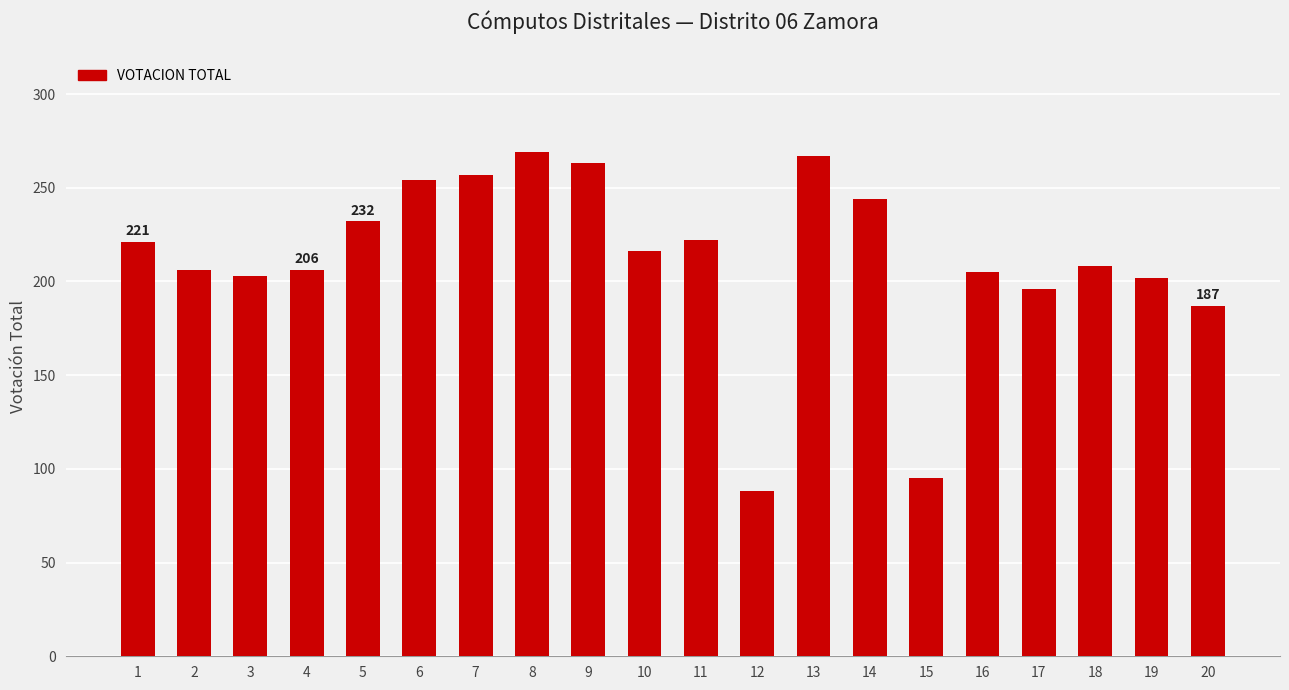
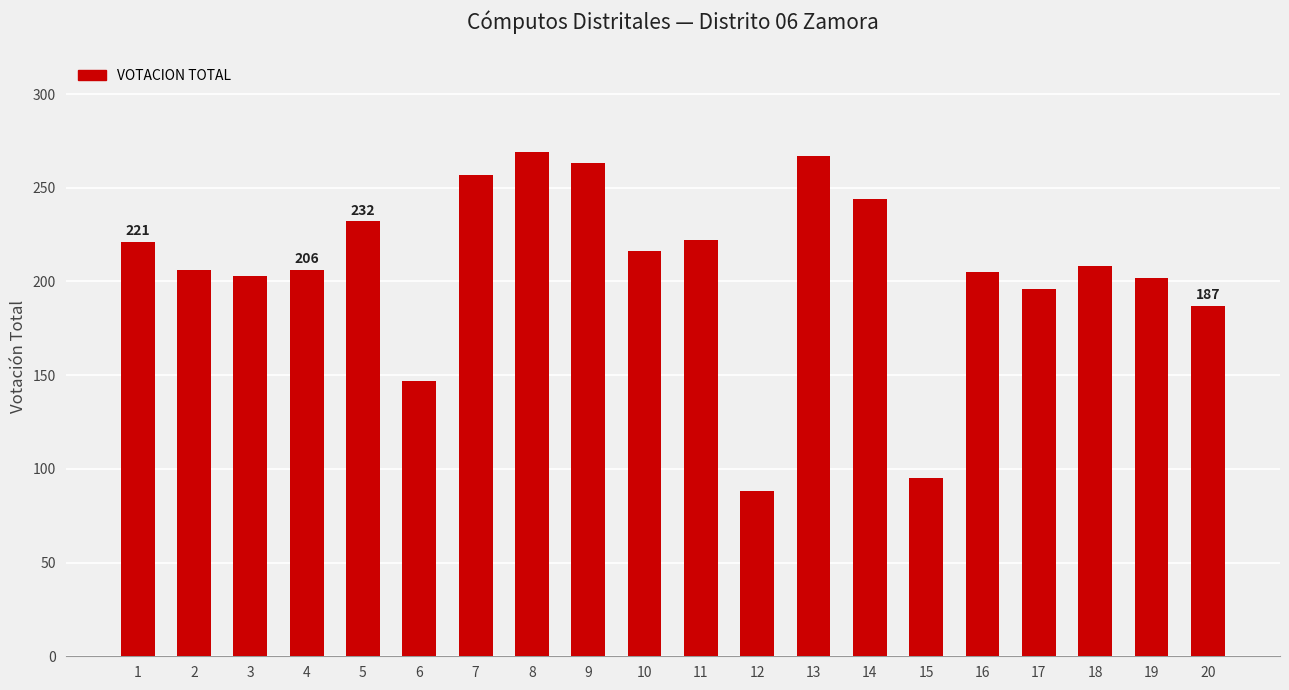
  {
    "2": 206,
    "3": 203,
-   "6": 254,
+   "6": 147,
    "7": 257,
    "8": 269,
    "9": 263,
    "10": 216,
    "11": 222,
    "12": 88,
    "13": 267,
    "14": 244,
    "15": 95,
    "16": 205,
    "17": 196,
    "18": 208,
    "19": 202
  }
